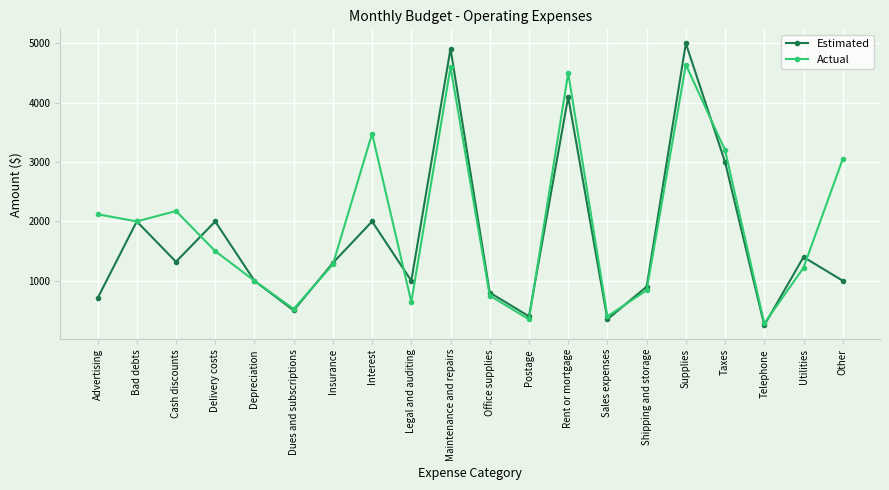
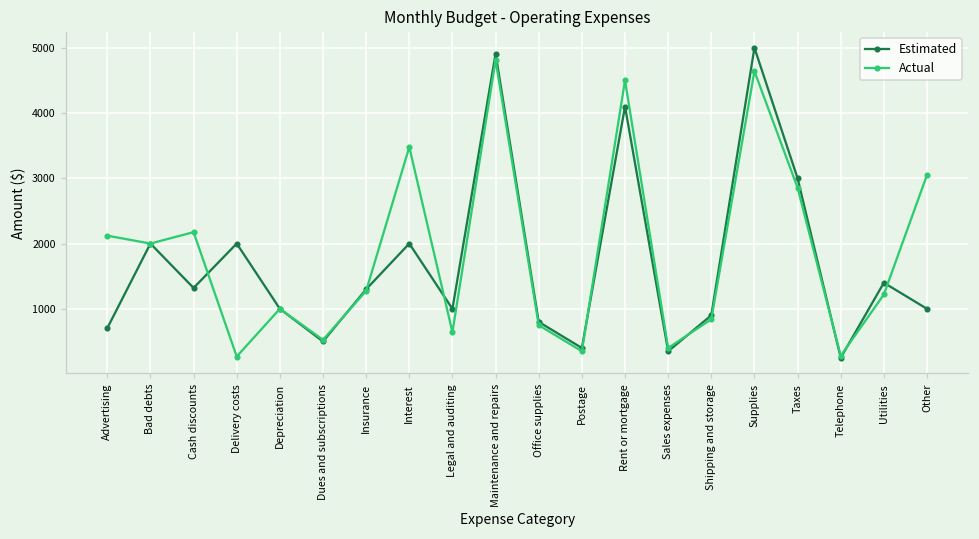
  {
    "Estimated": {
      "Advertising": 700,
      "Cash discounts": 1300,
      "Delivery costs": 2000,
      "Interest": 2000,
      "Legal and auditing": 1000,
      "Maintenance and repairs": 4900,
      "Office supplies": 800,
      "Postage": 400,
      "Rent or mortgage": 4100,
      "Sales expenses": 400,
      "Shipping and storage": 900,
      "Supplies": 5000,
      "Taxes": 3000,
      "Utilities": 1400,
      "Other": 1000
    },
    "Actual": {
      "Advertising": 2100,
      "Cash discounts": 2200,
-     "Delivery costs": 1500,
+     "Delivery costs": 300,
      "Interest": 3500,
      "Legal and auditing": 600,
-     "Maintenance and repairs": 4600,
+     "Maintenance and repairs": 4800,
      "Office supplies": 800,
      "Postage": 400,
      "Rent or mortgage": 4500,
      "Sales expenses": 400,
      "Shipping and storage": 800,
      "Supplies": 4600,
-     "Taxes": 3200,
+     "Taxes": 2900,
      "Utilities": 1200,
      "Other": 3100
    }
  }
